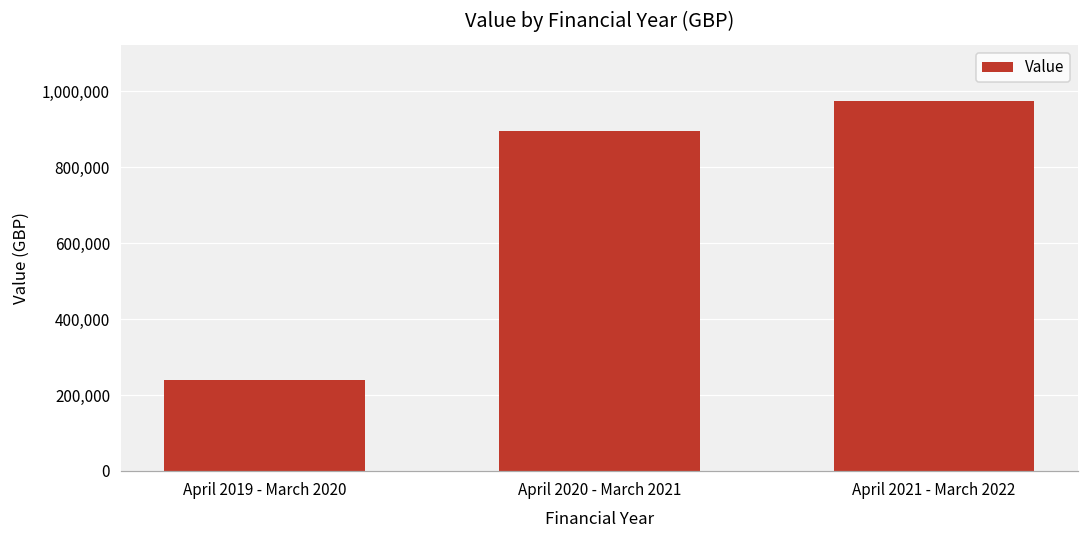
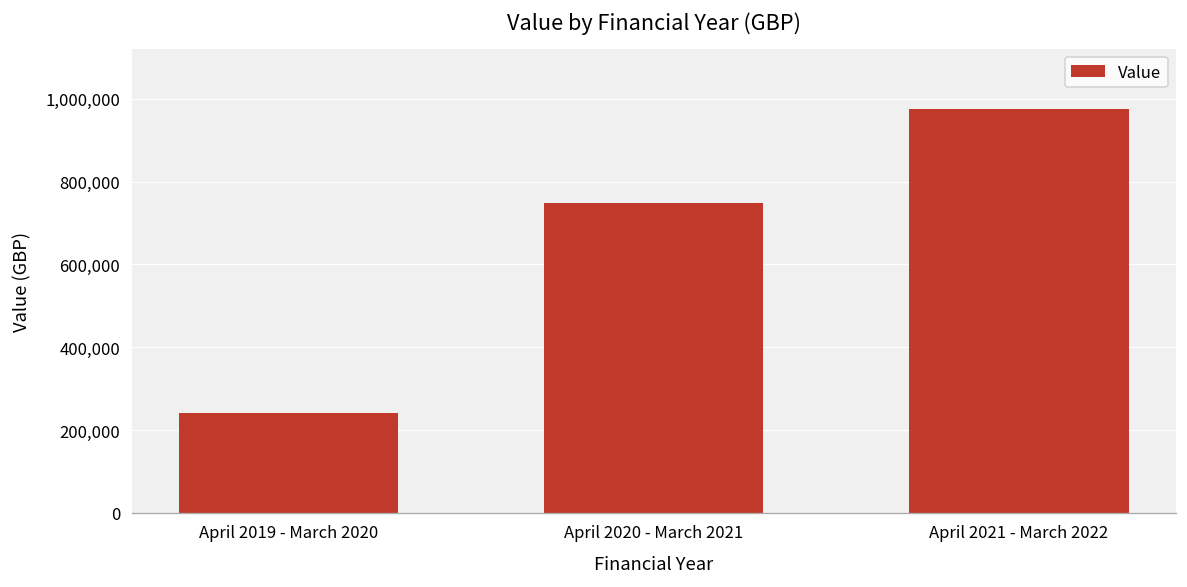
  {
    "April 2019 - March 2020": "240,000",
-   "April 2020 - March 2021": "900,000",
+   "April 2020 - March 2021": "750,000",
    "April 2021 - March 2022": "970,000"
  }
